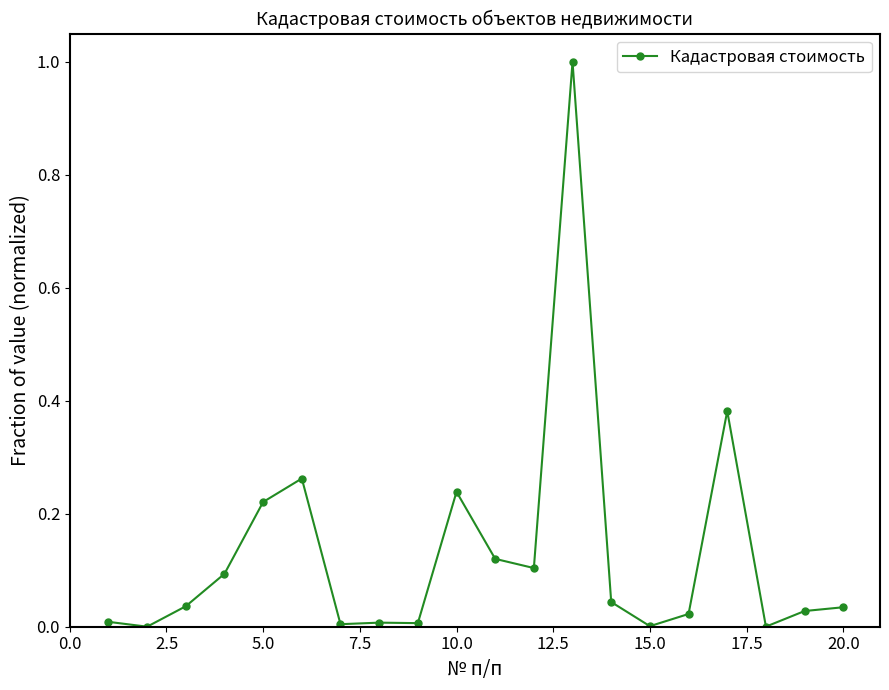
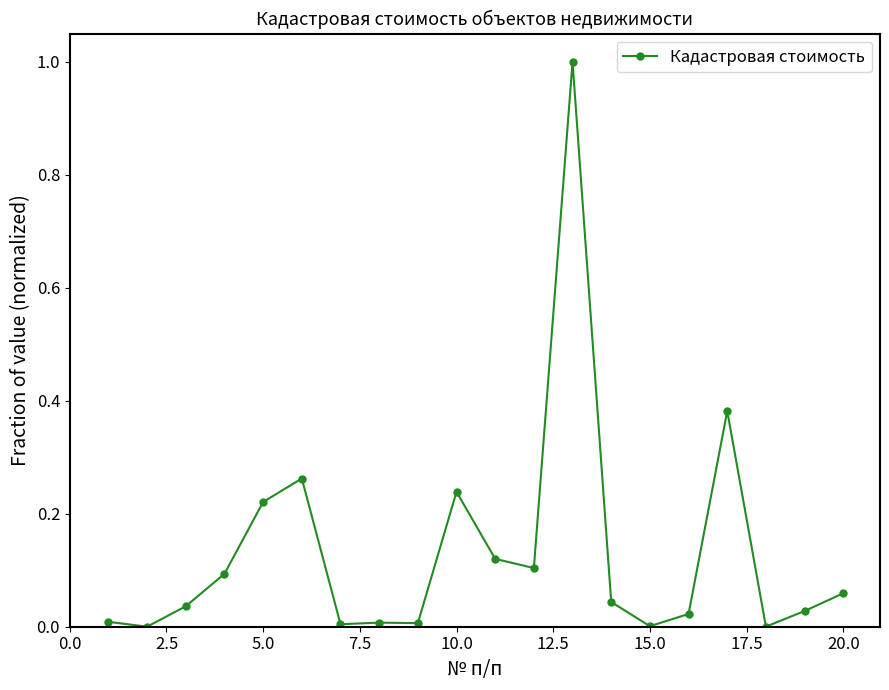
  {
    "5.0": 0.22,
    "10.0": 0.24,
    "15.0": 0.00,
-   "20.0": 0.03
+   "20.0": 0.06
  }
